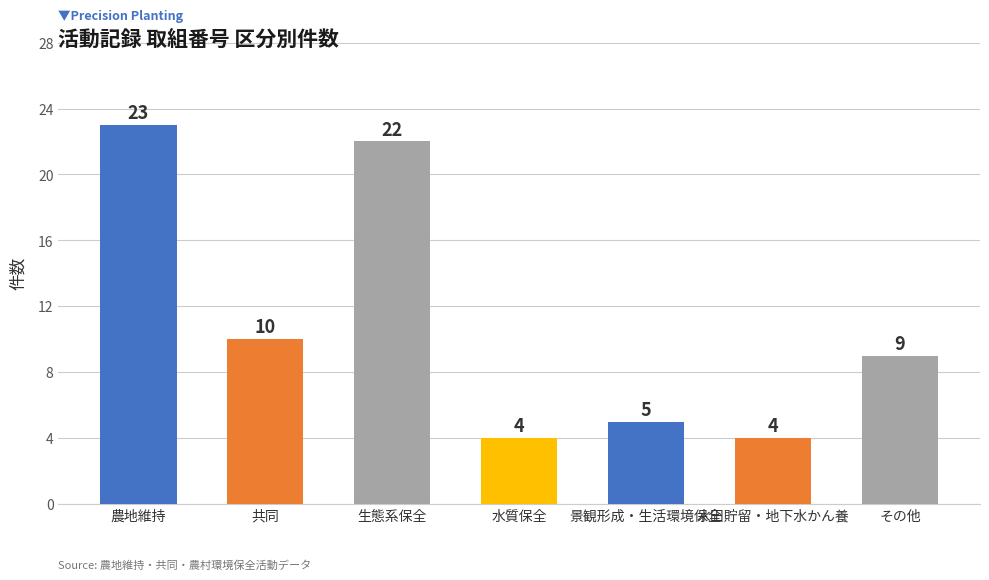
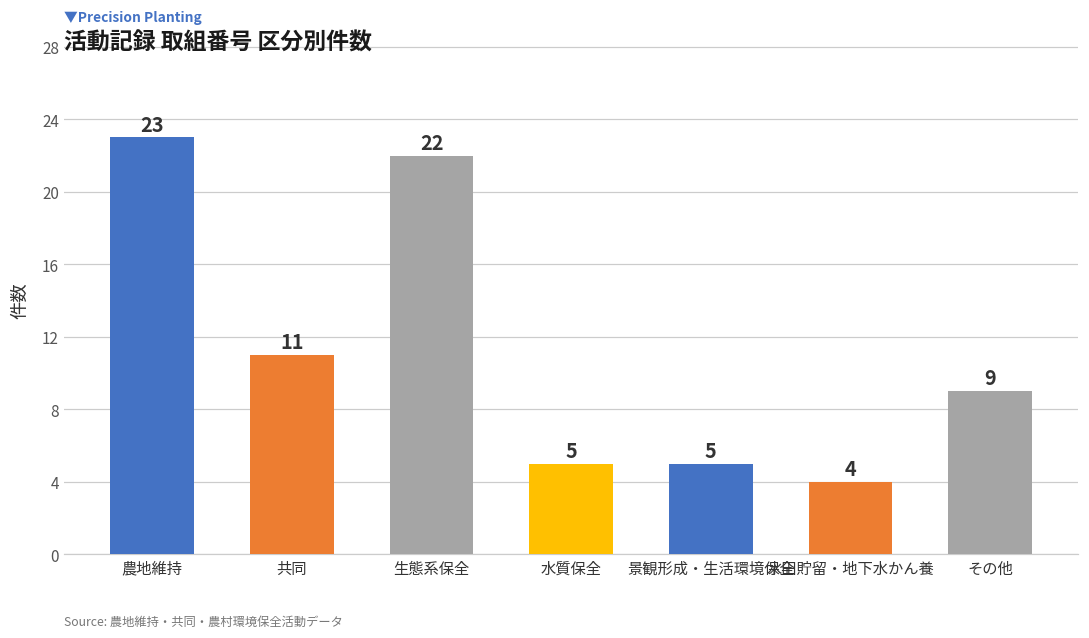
  {
    "農地維持": 23,
-   "共同": 10,
+   "共同": 11,
    "生態系保全": 22,
-   "水質保全": 4,
+   "水質保全": 5,
    "その他": 9
  }
